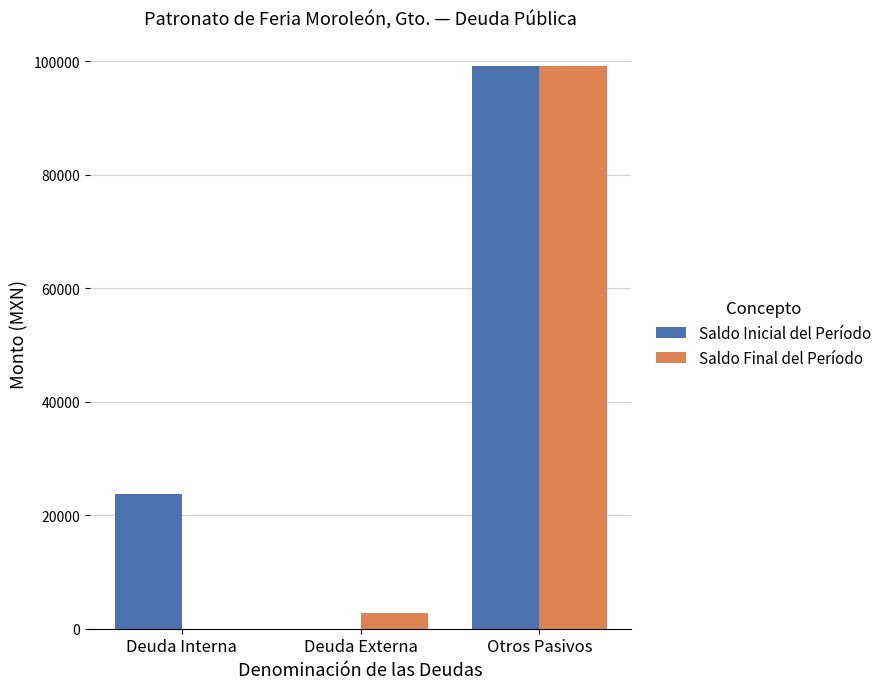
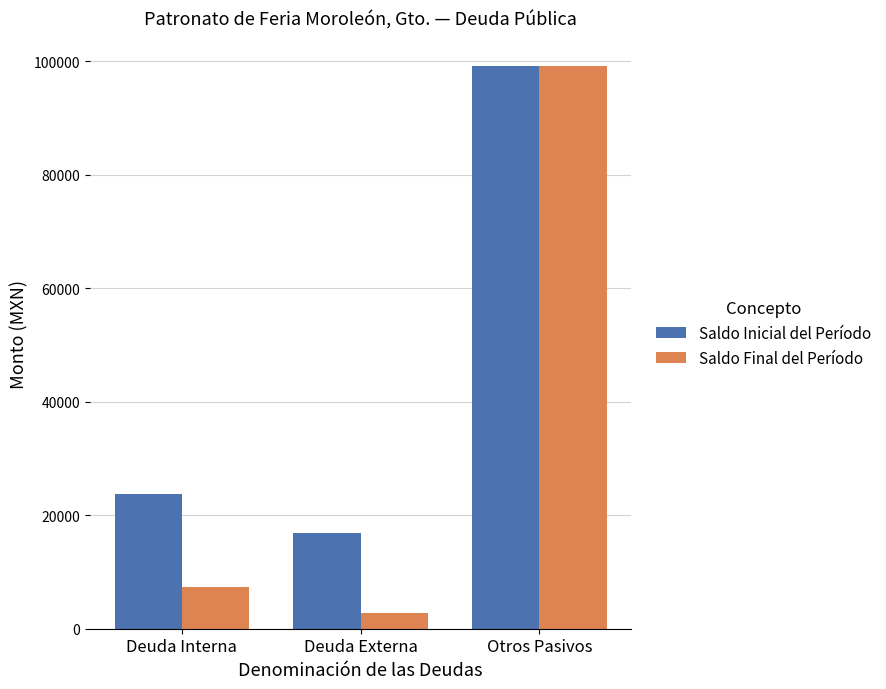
  {
    "Saldo Inicial del Período": {
      "Deuda Interna": 24000,
-     "Deuda Externa": 0,
+     "Deuda Externa": 17000,
      "Otros Pasivos": 99000
    },
    "Saldo Final del Período": {
-     "Deuda Interna": 0,
+     "Deuda Interna": 7000,
      "Deuda Externa": 3000,
      "Otros Pasivos": 99000
    }
  }
